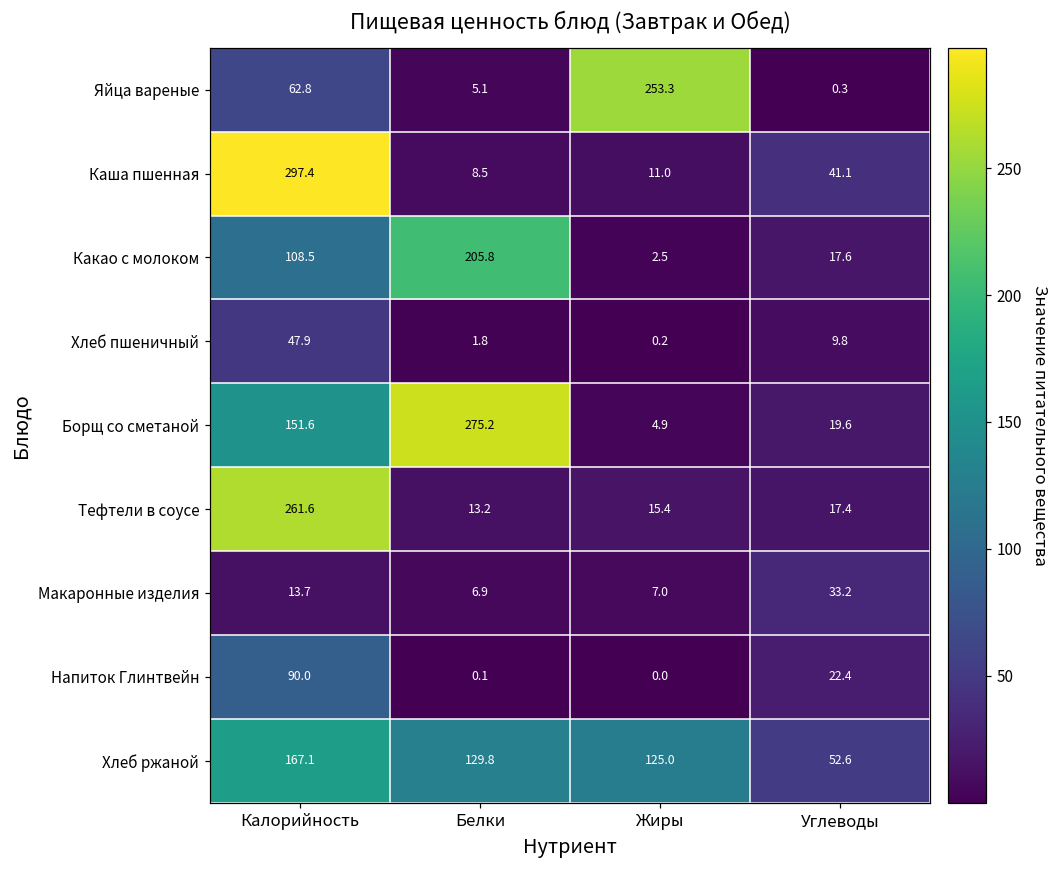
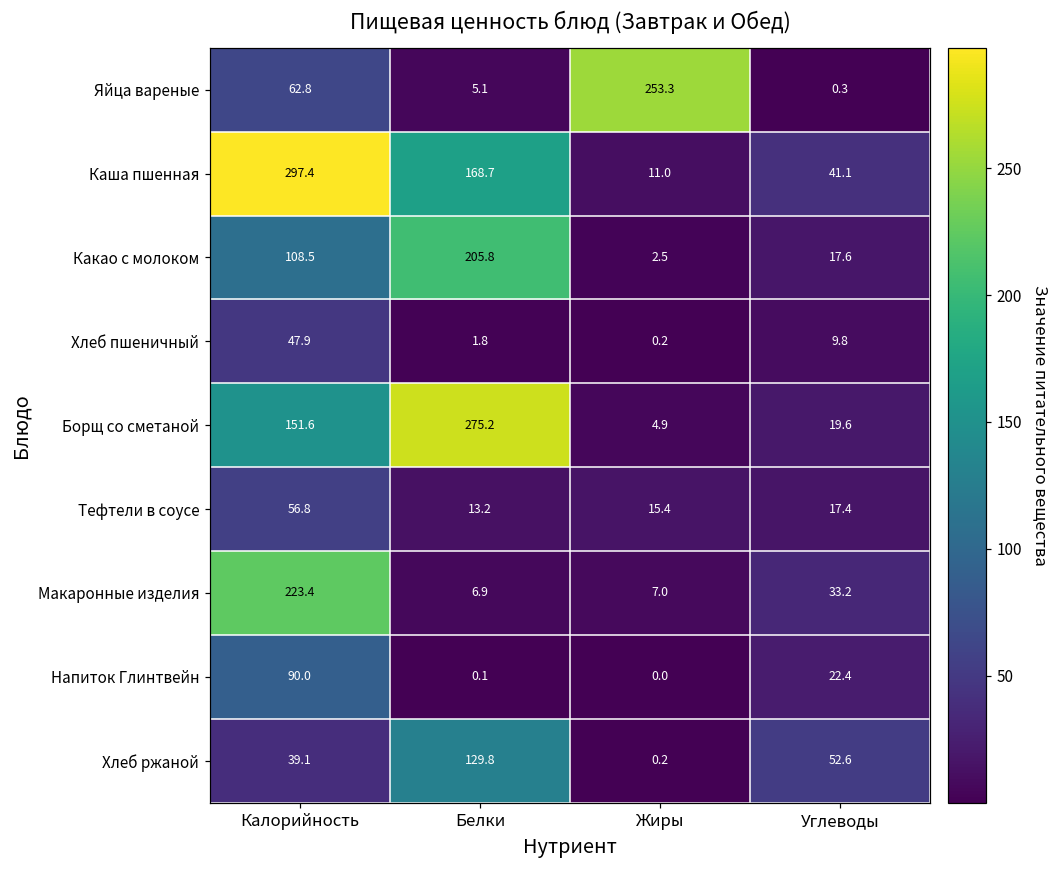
  {
    "Яйца вареные": {
      "Калорийность": 62.8,
      "Белки": 5.1,
      "Жиры": 253.3,
      "Углеводы": 0.3
    },
    "Каша пшенная": {
      "Калорийность": 297.4,
-     "Белки": 8.5,
+     "Белки": 168.7,
      "Жиры": 11.0,
      "Углеводы": 41.1
    },
    "Какао с молоком": {
      "Калорийность": 108.5,
      "Белки": 205.8,
      "Жиры": 2.5,
      "Углеводы": 17.6
    },
    "Хлеб пшеничный": {
      "Калорийность": 47.9,
      "Белки": 1.8,
      "Жиры": 0.2,
      "Углеводы": 9.8
    },
    "Борщ со сметаной": {
      "Калорийность": 151.6,
      "Белки": 275.2,
      "Жиры": 4.9,
      "Углеводы": 19.6
    },
    "Тефтели в соусе": {
-     "Калорийность": 261.6,
+     "Калорийность": 56.8,
      "Белки": 13.2,
      "Жиры": 15.4,
      "Углеводы": 17.4
    },
    "Макаронные изделия": {
-     "Калорийность": 13.7,
+     "Калорийность": 223.4,
      "Белки": 6.9,
      "Жиры": 7.0,
      "Углеводы": 33.2
    },
    "Напиток Глинтвейн": {
      "Калорийность": 90.0,
      "Белки": 0.1,
      "Жиры": 0.0,
      "Углеводы": 22.4
    },
    "Хлеб ржаной": {
-     "Калорийность": 167.1,
+     "Калорийность": 39.1,
      "Белки": 129.8,
-     "Жиры": 125.0,
+     "Жиры": 0.2,
      "Углеводы": 52.6
    }
  }
